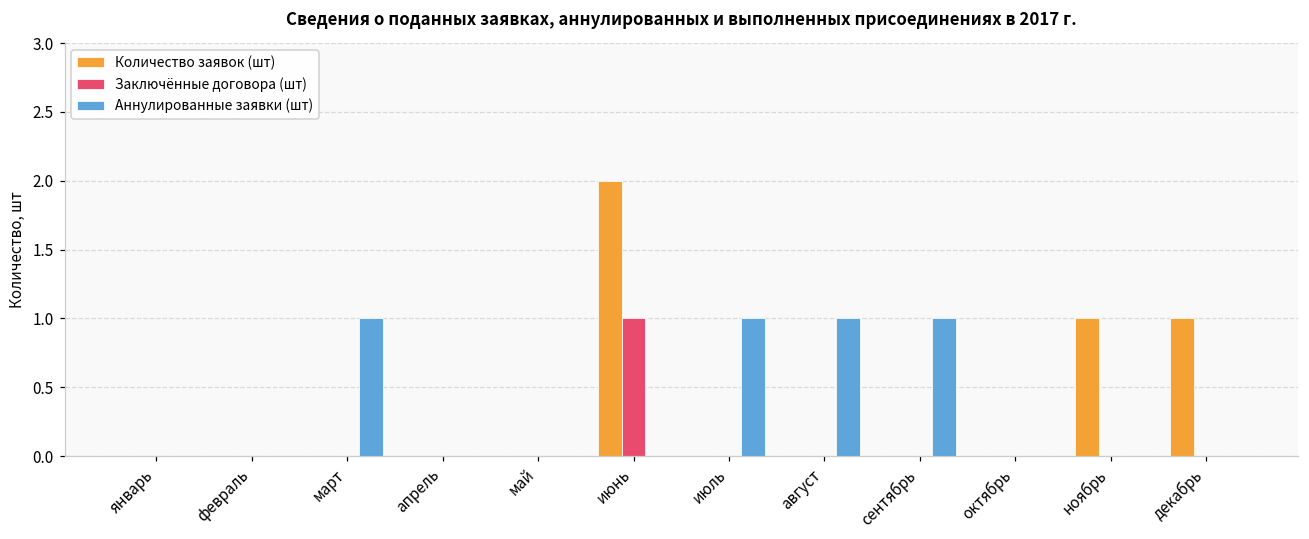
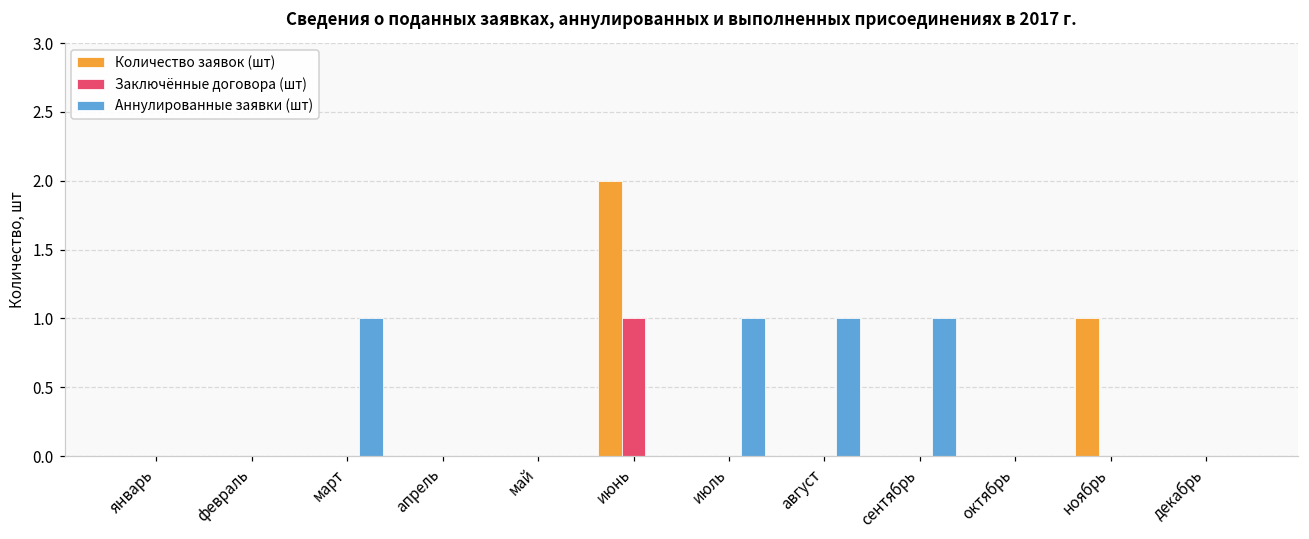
  {
    "Количество заявок (шт)": {
      "январь": 0,
      "февраль": 0,
      "март": 0,
      "апрель": 0,
      "май": 0,
      "июнь": 2,
      "июль": 0,
      "август": 0,
      "сентябрь": 0,
      "октябрь": 0,
      "ноябрь": 1,
-     "декабрь": 1
+     "декабрь": 0
    },
    "Заключённые договора (шт)": {
      "январь": 0,
      "февраль": 0,
      "март": 0,
      "апрель": 0,
      "май": 0,
      "июнь": 1,
      "июль": 0,
      "август": 0,
      "сентябрь": 0,
      "октябрь": 0,
      "ноябрь": 0,
      "декабрь": 0
    },
    "Аннулированные заявки (шт)": {
      "январь": 0,
      "февраль": 0,
      "март": 1,
      "апрель": 0,
      "май": 0,
      "июнь": 0,
      "июль": 1,
      "август": 1,
      "сентябрь": 1,
      "октябрь": 0,
      "ноябрь": 0,
      "декабрь": 0
    }
  }
